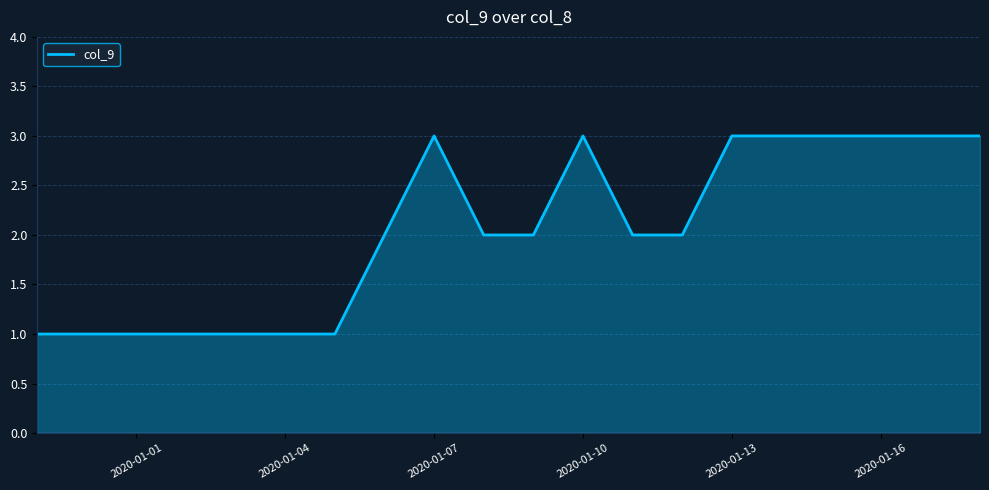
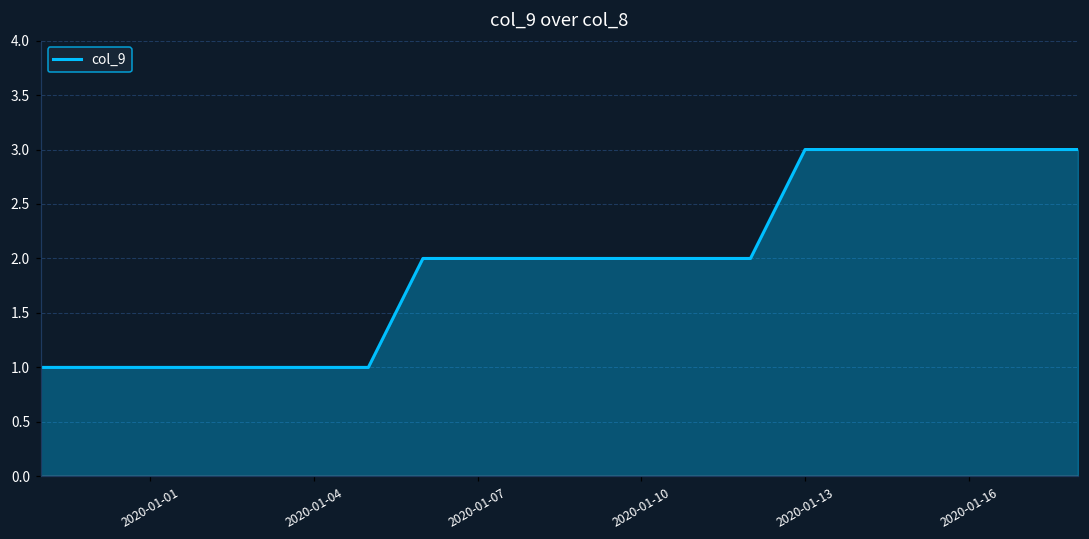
  {
    "2020-01-01": 1,
    "2020-01-04": 1,
-   "2020-01-07": 3,
-   "2020-01-10": 3,
+   "2020-01-07": 2,
+   "2020-01-10": 2,
    "2020-01-13": 3,
    "2020-01-16": 3
  }
